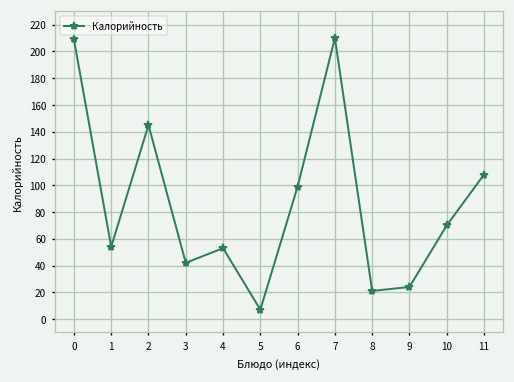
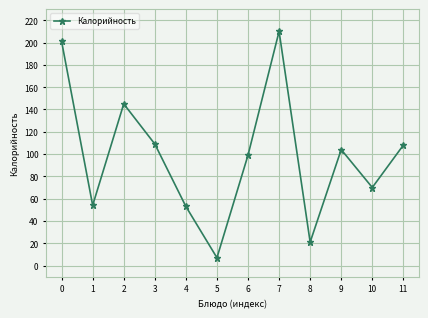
  {
-   "0": 209,
+   "0": 201,
    "1": 54,
    "2": 145,
-   "3": 42,
+   "3": 109,
    "4": 53,
    "5": 7,
    "6": 99,
    "7": 210,
    "8": 21,
-   "9": 24,
+   "9": 104,
    "10": 70,
    "11": 108
  }
